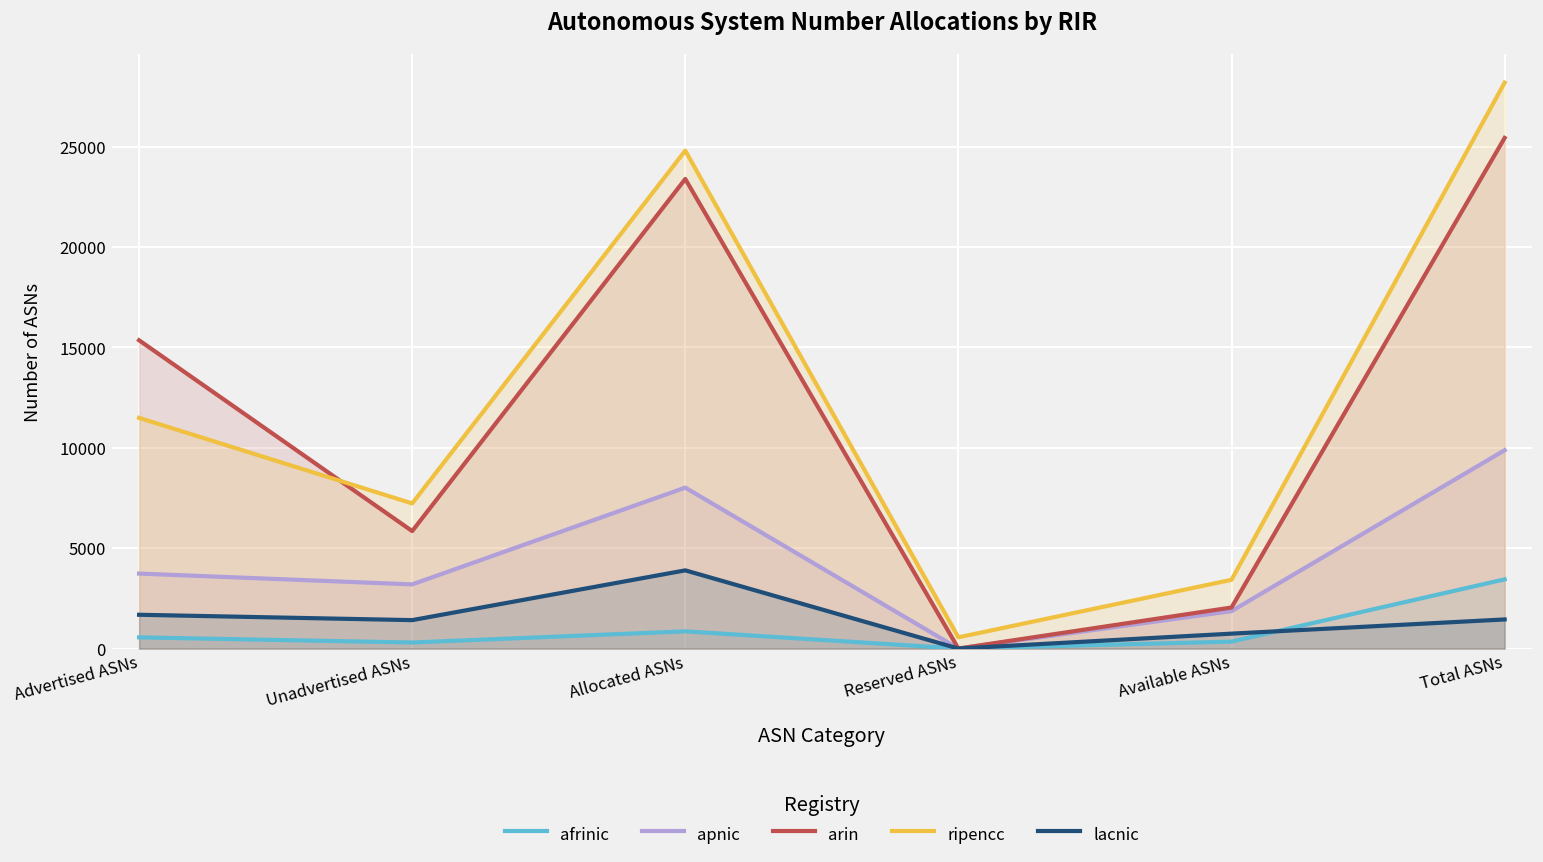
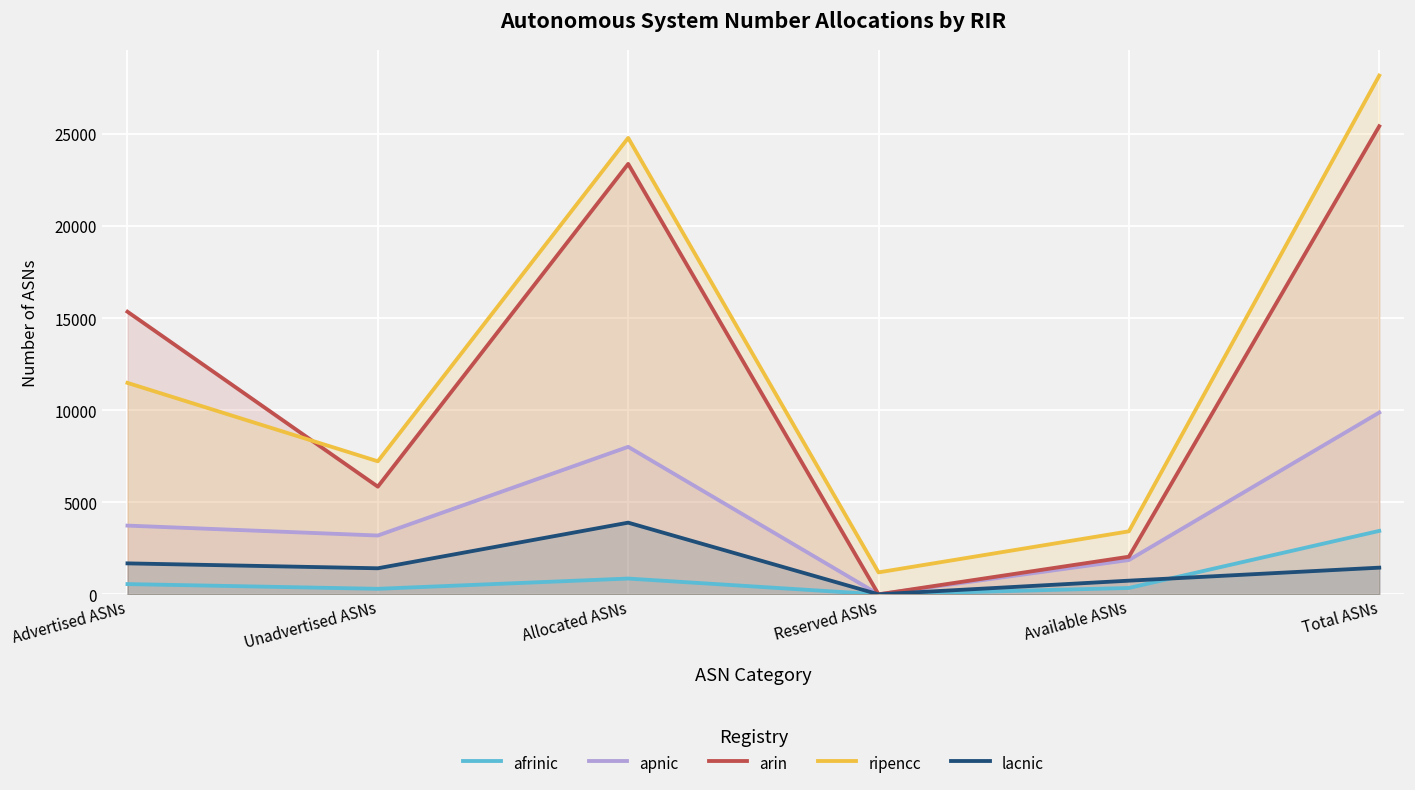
  {
    "afrinic": {
      "Advertised ASNs": 600,
      "Unadvertised ASNs": 300,
      "Allocated ASNs": 900,
      "Available ASNs": 300,
      "Total ASNs": 3400
    },
    "apnic": {
      "Advertised ASNs": 3700,
      "Unadvertised ASNs": 3200,
      "Allocated ASNs": 8000,
      "Available ASNs": 1900,
      "Total ASNs": 9900
    },
    "arin": {
      "Advertised ASNs": 15400,
      "Unadvertised ASNs": 5800,
      "Allocated ASNs": 23400,
      "Available ASNs": 2000,
      "Total ASNs": 25400
    },
    "ripencc": {
      "Advertised ASNs": 11500,
      "Unadvertised ASNs": 7200,
      "Allocated ASNs": 24800,
-     "Reserved ASNs": 600,
+     "Reserved ASNs": 1200,
      "Available ASNs": 3400,
      "Total ASNs": 28200
    },
    "lacnic": {
      "Advertised ASNs": 1700,
      "Unadvertised ASNs": 1400,
      "Allocated ASNs": 3900,
      "Available ASNs": 700,
      "Total ASNs": 1400
    }
  }
